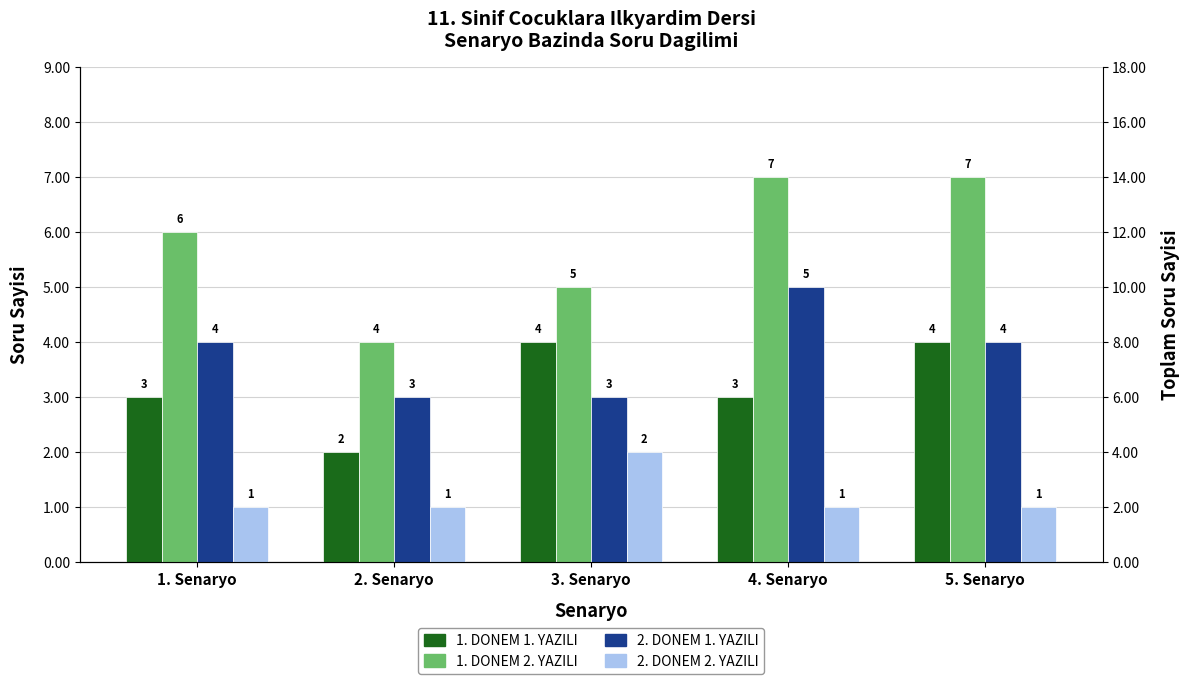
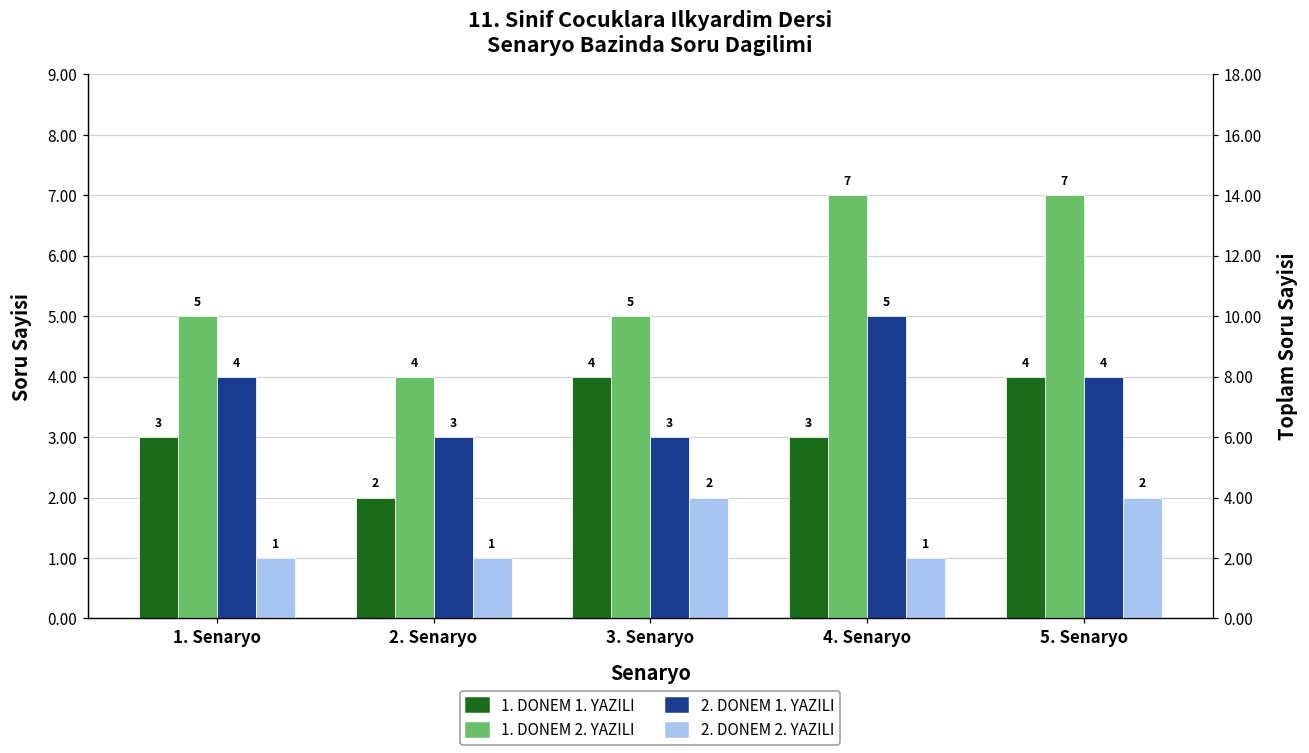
  {
    "1. DONEM 1. YAZILI": {
      "1. Senaryo": 3,
      "2. Senaryo": 2,
      "3. Senaryo": 4,
      "4. Senaryo": 3,
      "5. Senaryo": 4
    },
    "1. DONEM 2. YAZILI": {
-     "1. Senaryo": 6,
+     "1. Senaryo": 5,
      "2. Senaryo": 4,
      "3. Senaryo": 5,
      "4. Senaryo": 7,
      "5. Senaryo": 7
    },
    "2. DONEM 1. YAZILI": {
      "1. Senaryo": 4,
      "2. Senaryo": 3,
      "3. Senaryo": 3,
      "4. Senaryo": 5,
      "5. Senaryo": 4
    },
    "2. DONEM 2. YAZILI": {
      "1. Senaryo": 1,
      "2. Senaryo": 1,
      "3. Senaryo": 2,
      "4. Senaryo": 1,
-     "5. Senaryo": 1
+     "5. Senaryo": 2
    }
  }
